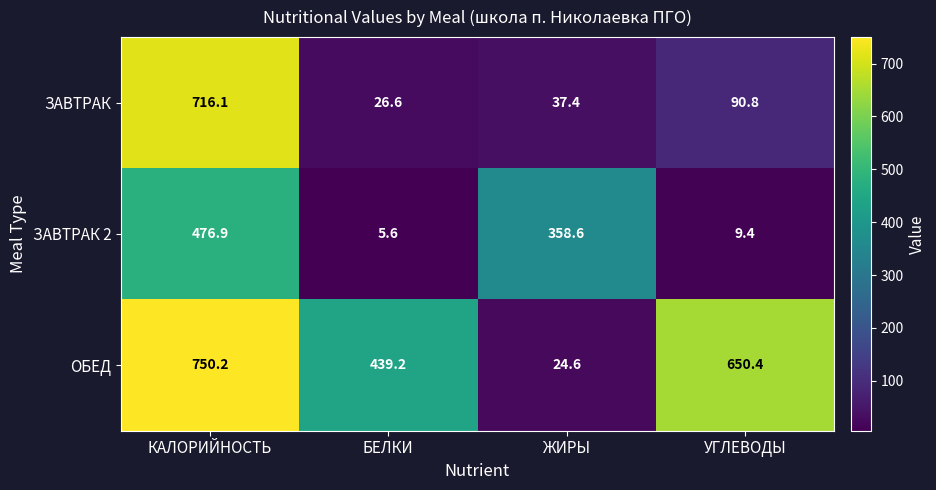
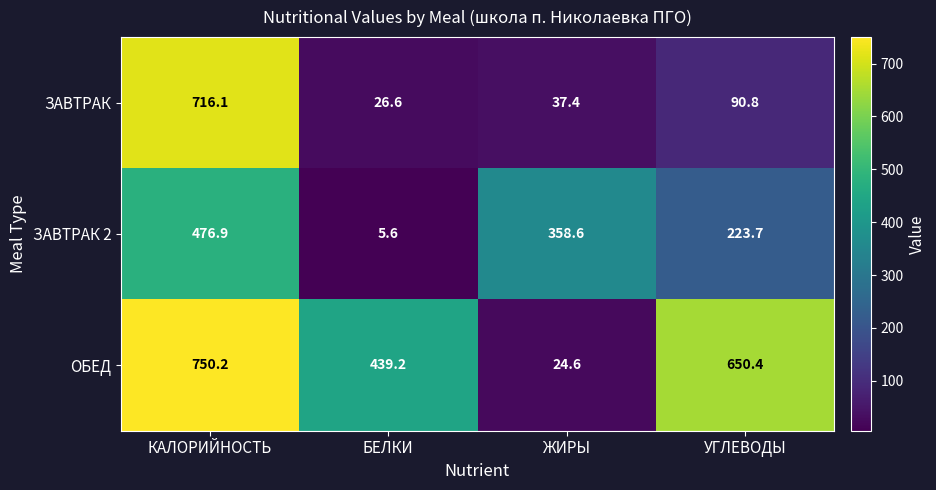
  {
    "ЗАВТРАК": {
      "КАЛОРИЙНОСТЬ": 716.1,
      "БЕЛКИ": 26.6,
      "ЖИРЫ": 37.4,
      "УГЛЕВОДЫ": 90.8
    },
    "ЗАВТРАК 2": {
      "КАЛОРИЙНОСТЬ": 476.9,
      "БЕЛКИ": 5.6,
      "ЖИРЫ": 358.6,
-     "УГЛЕВОДЫ": 9.4
+     "УГЛЕВОДЫ": 223.7
    },
    "ОБЕД": {
      "КАЛОРИЙНОСТЬ": 750.2,
      "БЕЛКИ": 439.2,
      "ЖИРЫ": 24.6,
      "УГЛЕВОДЫ": 650.4
    }
  }
